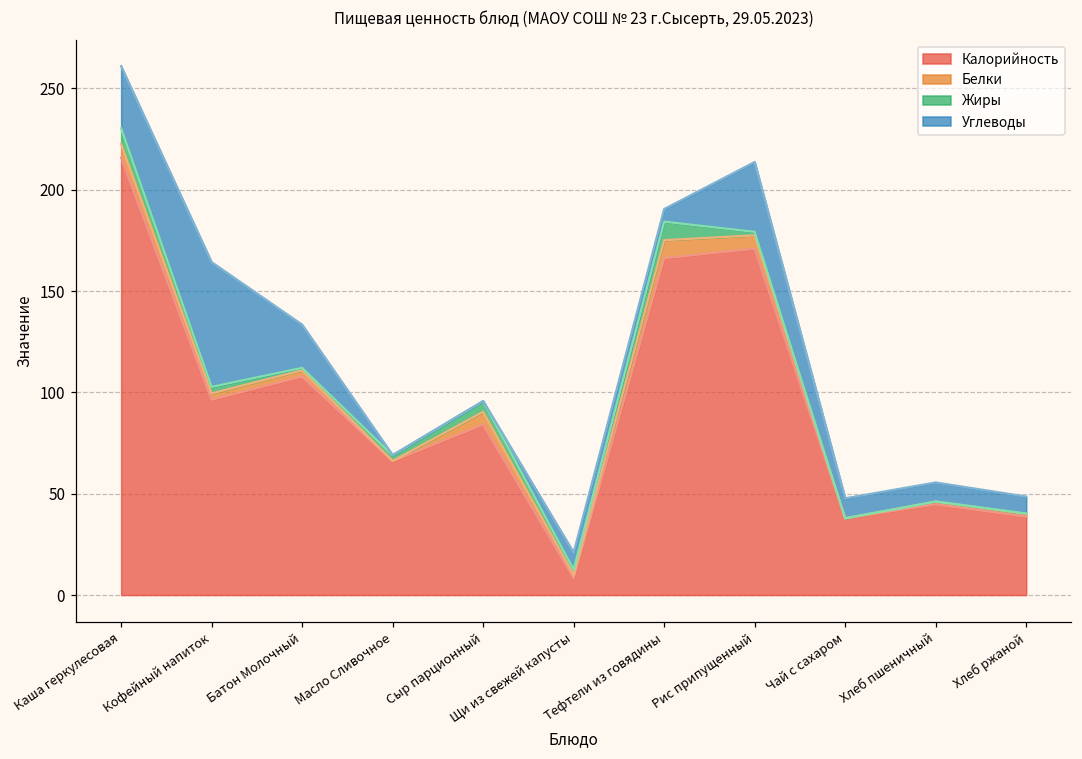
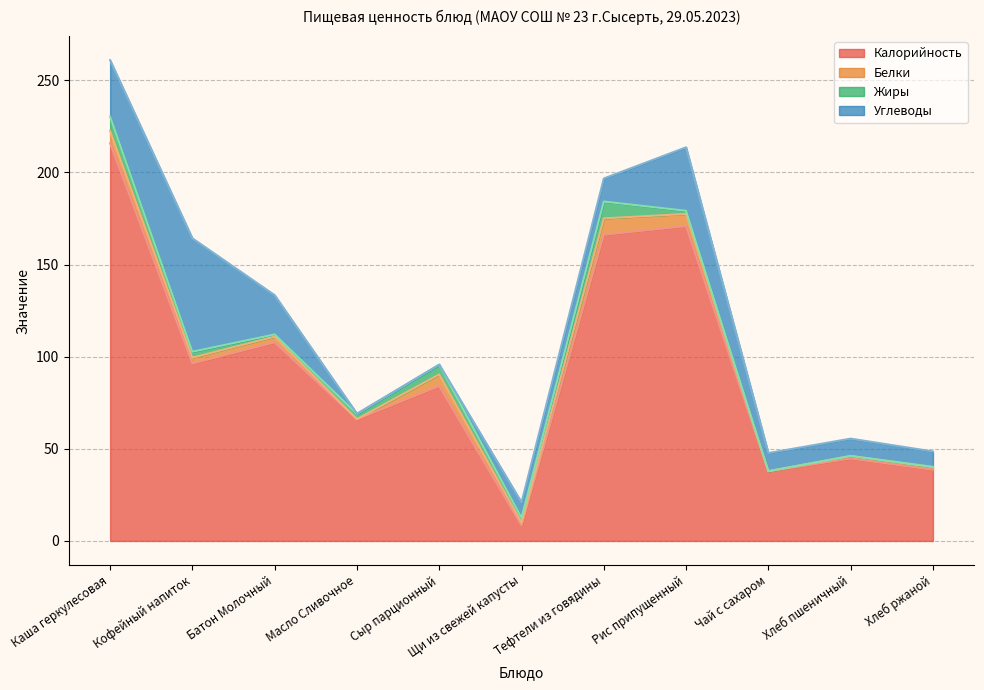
  {
    "Жиры": {
      "Каша геркулесовая": 8,
      "Кофейный напиток": 3,
      "Щи из свежей капусты": 3,
      "Тефтели из говядины": 9,
      "Рис припущенный": 2
    },
    "Углеводы": {
      "Каша геркулесовая": 31,
      "Кофейный напиток": 62,
      "Батон Молочный": 21,
      "Щи из свежей капусты": 8,
-     "Тефтели из говядины": 6,
+     "Тефтели из говядины": 13,
      "Рис припущенный": 34,
      "Чай с сахаром": 10,
      "Хлеб пшеничный": 9,
      "Хлеб ржаной": 8
    }
  }
